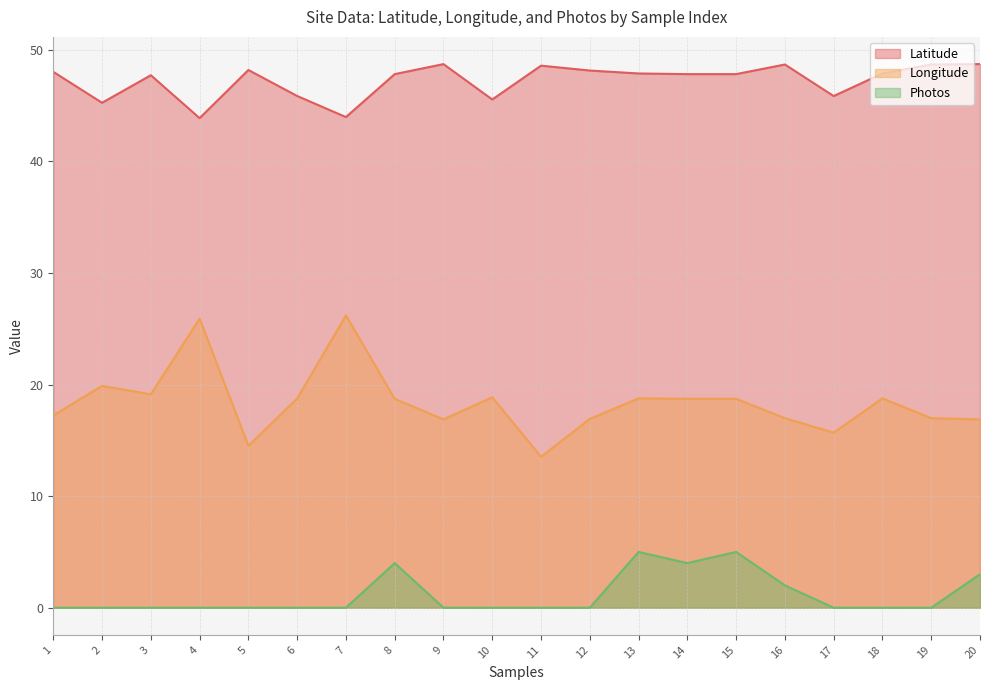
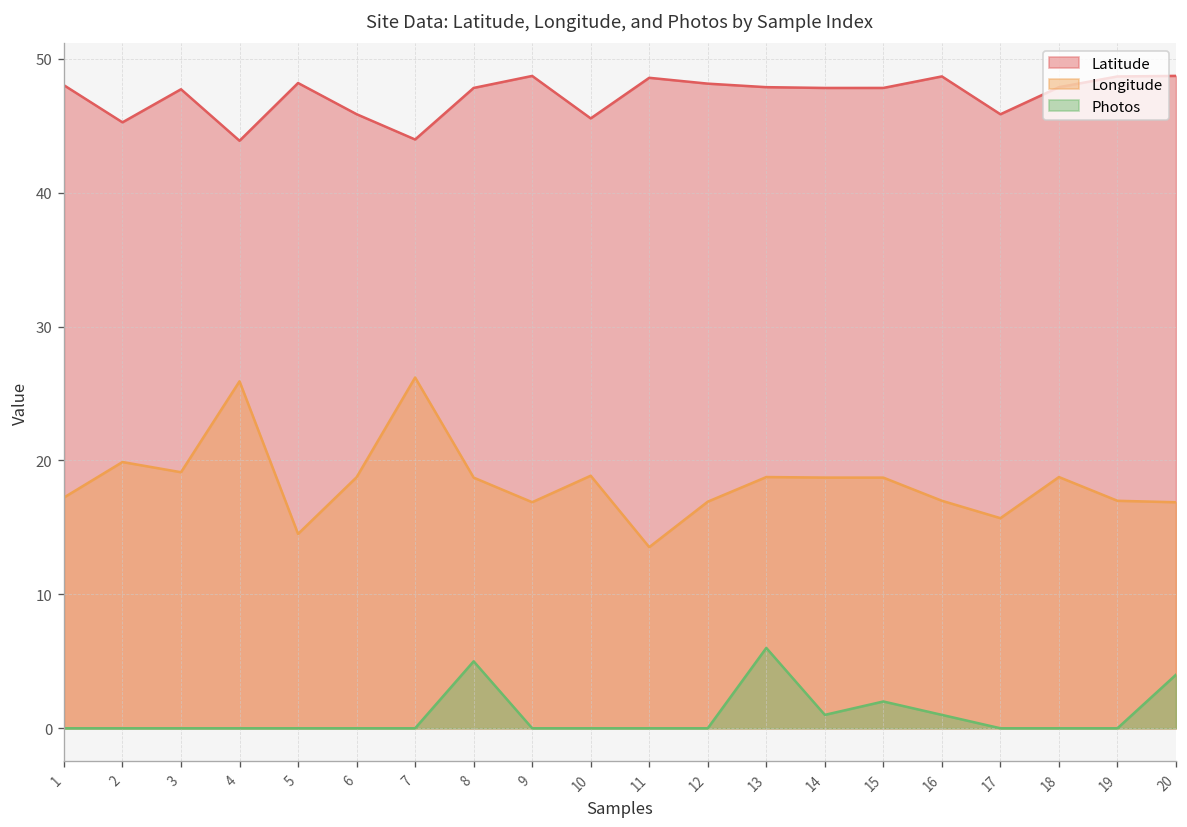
  {
    "Photos": {
      "1": 0,
      "2": 0,
      "3": 0,
      "4": 0,
      "5": 0,
      "6": 0,
      "7": 0,
-     "8": 4,
+     "8": 5,
      "9": 0,
      "10": 0,
      "11": 0,
      "12": 0,
-     "13": 5,
-     "14": 4,
-     "15": 5,
-     "16": 2,
+     "13": 6,
+     "14": 1,
+     "15": 2,
+     "16": 1,
      "17": 0,
      "18": 0,
      "19": 0,
-     "20": 3
+     "20": 4
    }
  }
